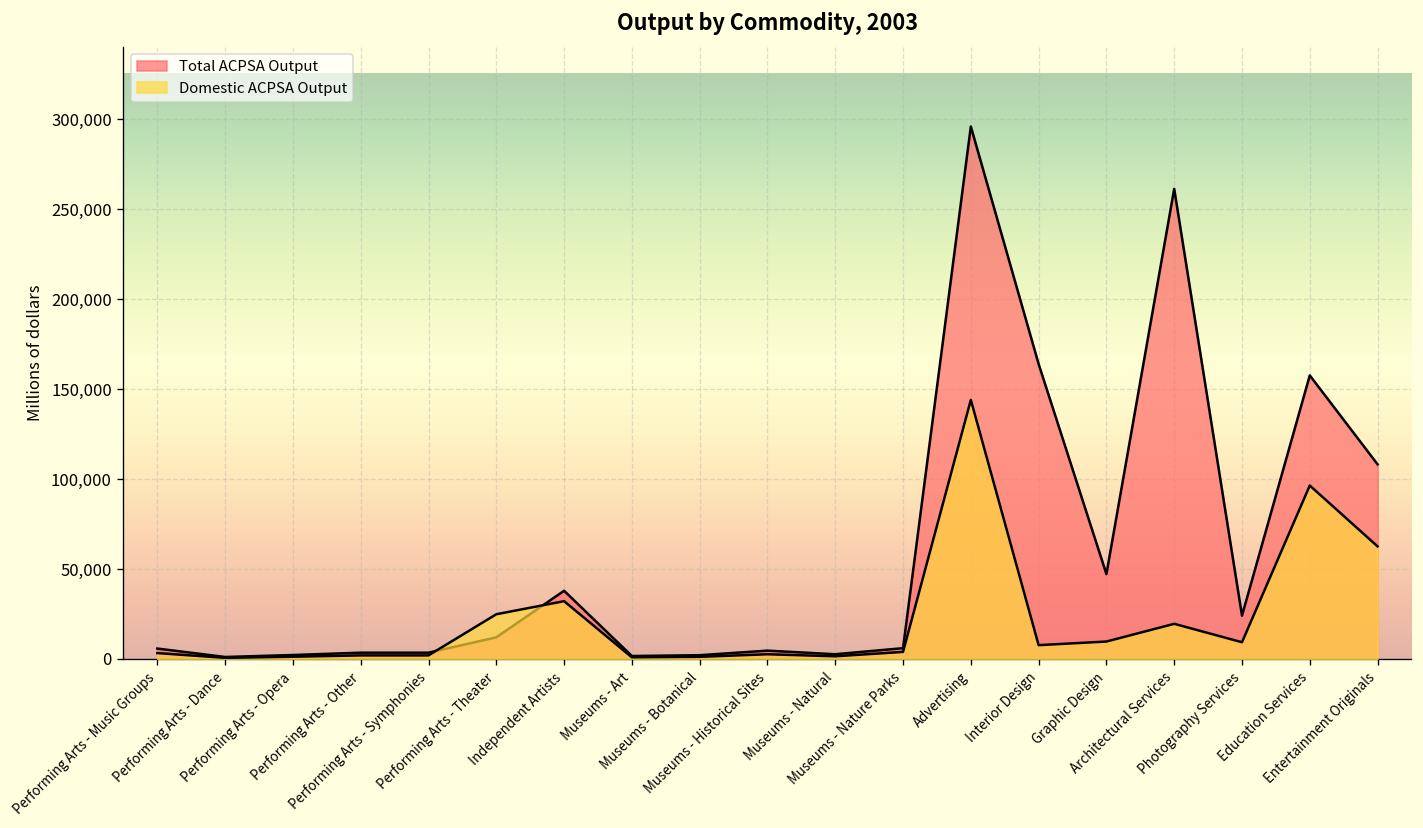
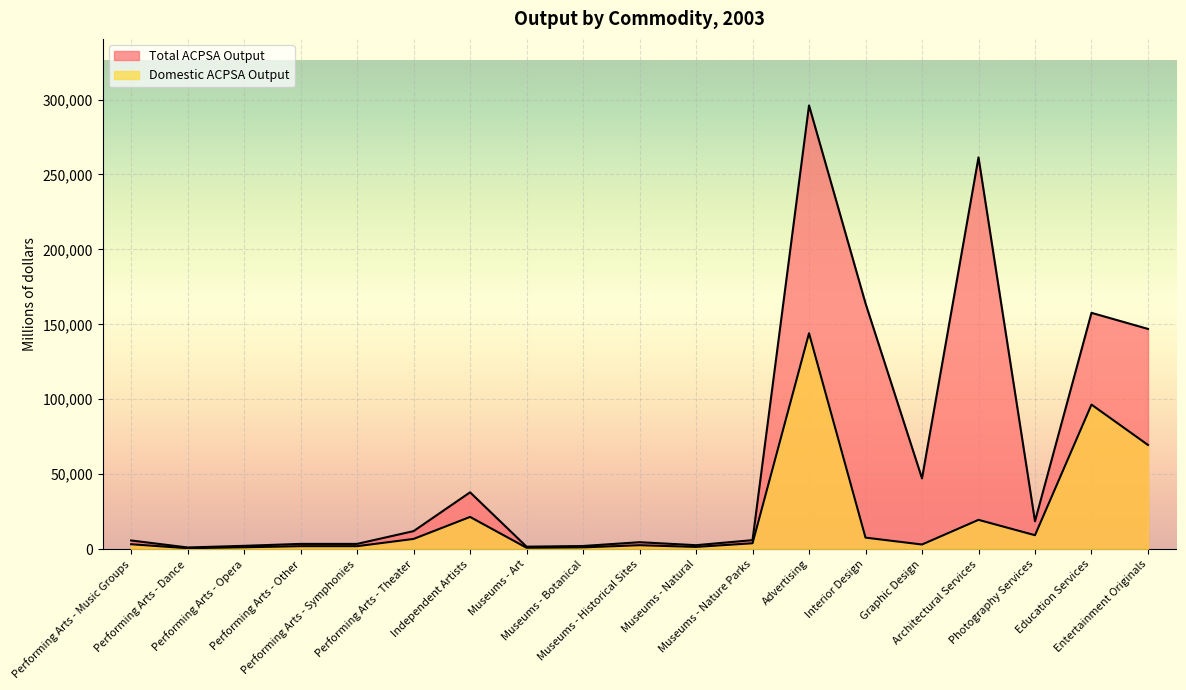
  {
    "Total ACPSA Output": {
      "Performing Arts - Music Groups": "6,000",
      "Performing Arts - Theater": "12,000",
      "Independent Artists": "38,000",
      "Museums - Historical Sites": "5,000",
      "Museums - Nature Parks": "6,000",
      "Advertising": "296,000",
      "Interior Design": "164,000",
      "Graphic Design": "47,000",
      "Architectural Services": "261,000",
-     "Photography Services": "24,000",
+     "Photography Services": "19,000",
      "Education Services": "158,000",
-     "Entertainment Originals": "108,000"
+     "Entertainment Originals": "147,000"
    },
    "Domestic ACPSA Output": {
      "Performing Arts - Music Groups": "3,000",
-     "Performing Arts - Theater": "25,000",
-     "Independent Artists": "32,000",
+     "Performing Arts - Theater": "7,000",
+     "Independent Artists": "22,000",
      "Museums - Historical Sites": "3,000",
      "Museums - Nature Parks": "4,000",
      "Advertising": "144,000",
      "Interior Design": "8,000",
-     "Graphic Design": "10,000",
+     "Graphic Design": "3,000",
      "Architectural Services": "20,000",
      "Photography Services": "9,000",
      "Education Services": "96,000",
-     "Entertainment Originals": "63,000"
+     "Entertainment Originals": "70,000"
    }
  }
